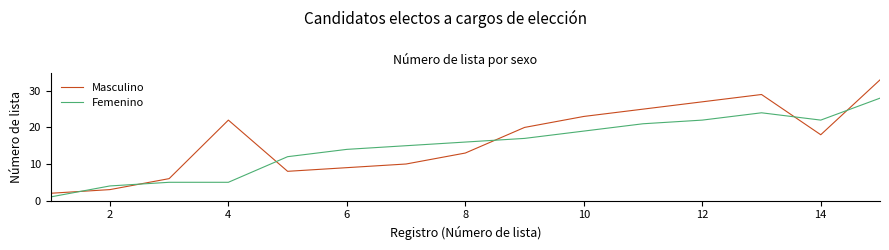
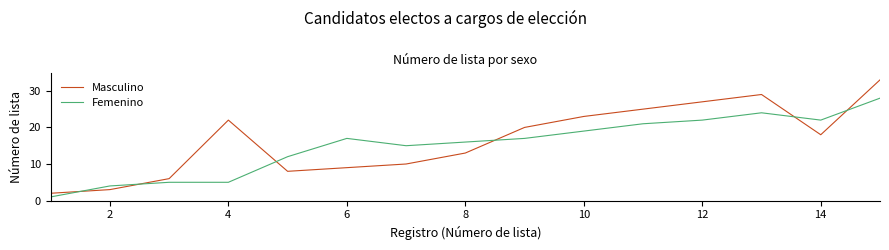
  {
    "Masculino": {
      "2": 3,
      "4": 22,
      "6": 9,
      "8": 13,
      "10": 23,
      "12": 27,
      "14": 18
    },
    "Femenino": {
      "2": 4,
      "4": 5,
-     "6": 14,
+     "6": 17,
      "8": 16,
      "10": 19,
      "12": 22,
      "14": 22
    }
  }
